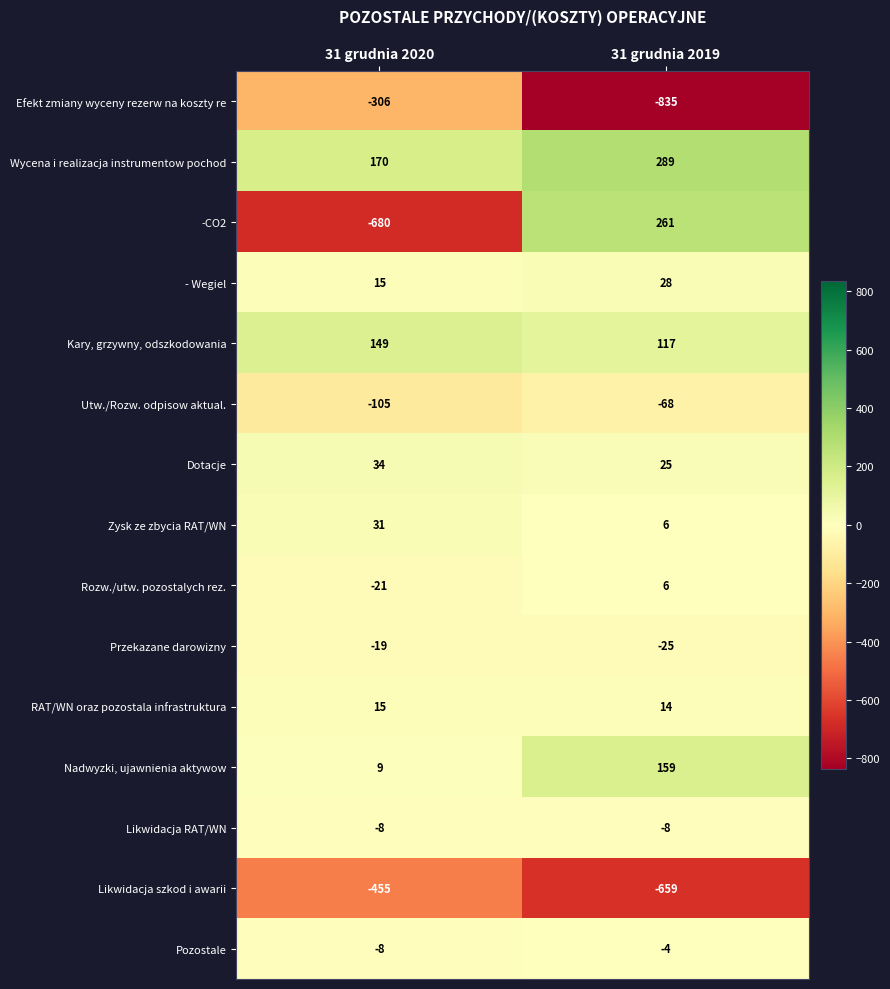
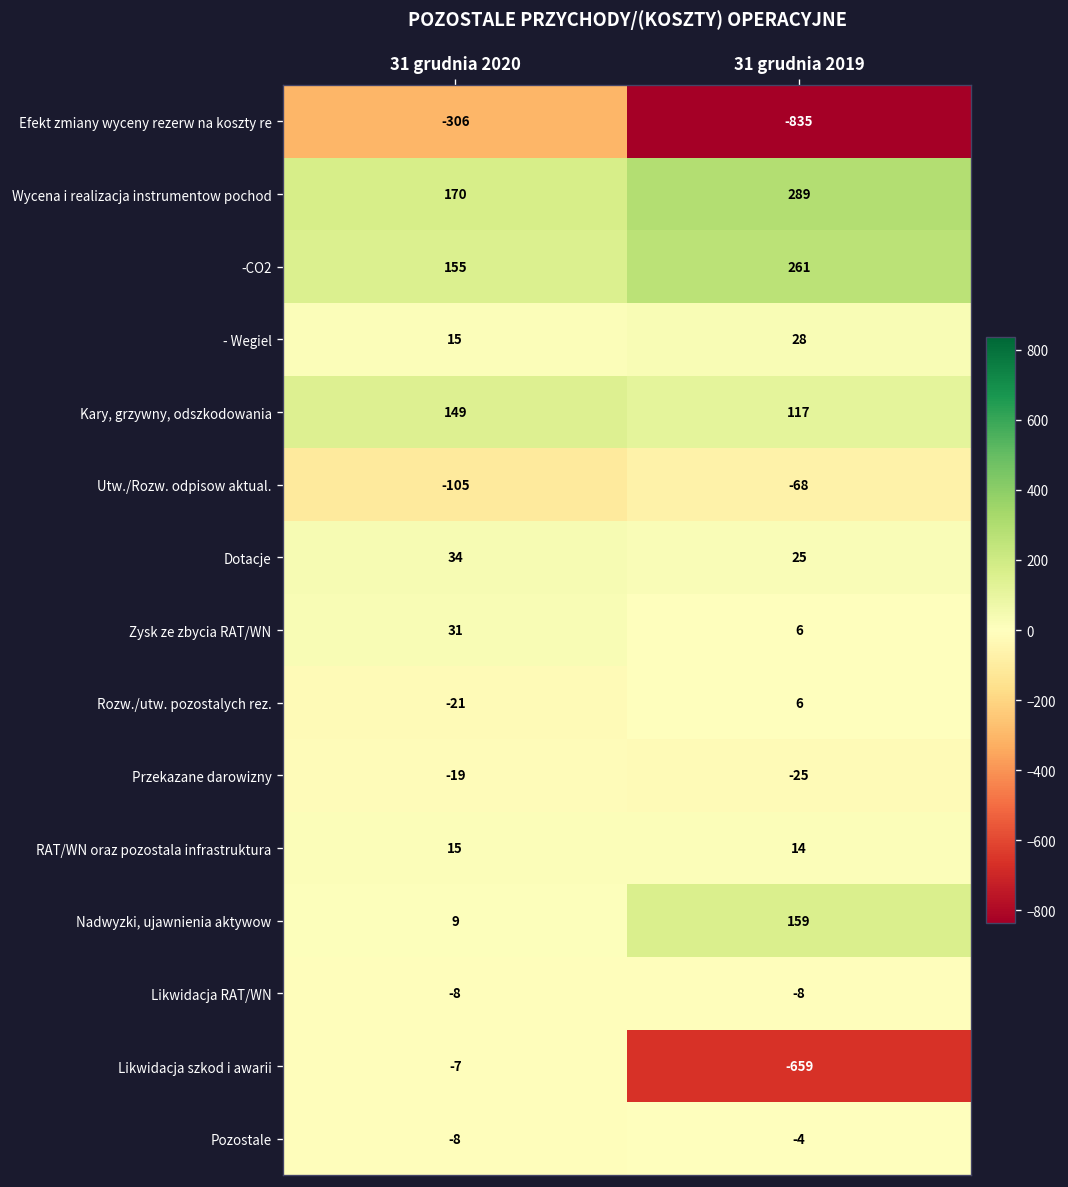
  {
    "Efekt zmiany wyceny rezerw na koszty re": {
      "31 grudnia 2020": -306,
      "31 grudnia 2019": -835
    },
    "Wycena i realizacja instrumentow pochod": {
      "31 grudnia 2020": 170,
      "31 grudnia 2019": 289
    },
    "-CO2": {
-     "31 grudnia 2020": -680,
+     "31 grudnia 2020": 155,
      "31 grudnia 2019": 261
    },
    "- Wegiel": {
      "31 grudnia 2020": 15,
      "31 grudnia 2019": 28
    },
    "Kary, grzywny, odszkodowania": {
      "31 grudnia 2020": 149,
      "31 grudnia 2019": 117
    },
    "Utw./Rozw. odpisow aktual.": {
      "31 grudnia 2020": -105,
      "31 grudnia 2019": -68
    },
    "Dotacje": {
      "31 grudnia 2020": 34,
      "31 grudnia 2019": 25
    },
    "Zysk ze zbycia RAT/WN": {
      "31 grudnia 2020": 31,
      "31 grudnia 2019": 6
    },
    "Rozw./utw. pozostalych rez.": {
      "31 grudnia 2020": -21,
      "31 grudnia 2019": 6
    },
    "Przekazane darowizny": {
      "31 grudnia 2020": -19,
      "31 grudnia 2019": -25
    },
    "RAT/WN oraz pozostala infrastruktura": {
      "31 grudnia 2020": 15,
      "31 grudnia 2019": 14
    },
    "Nadwyzki, ujawnienia aktywow": {
      "31 grudnia 2020": 9,
      "31 grudnia 2019": 159
    },
    "Likwidacja RAT/WN": {
      "31 grudnia 2020": -8,
      "31 grudnia 2019": -8
    },
    "Likwidacja szkod i awarii": {
-     "31 grudnia 2020": -455,
+     "31 grudnia 2020": -7,
      "31 grudnia 2019": -659
    },
    "Pozostale": {
      "31 grudnia 2020": -8,
      "31 grudnia 2019": -4
    }
  }
